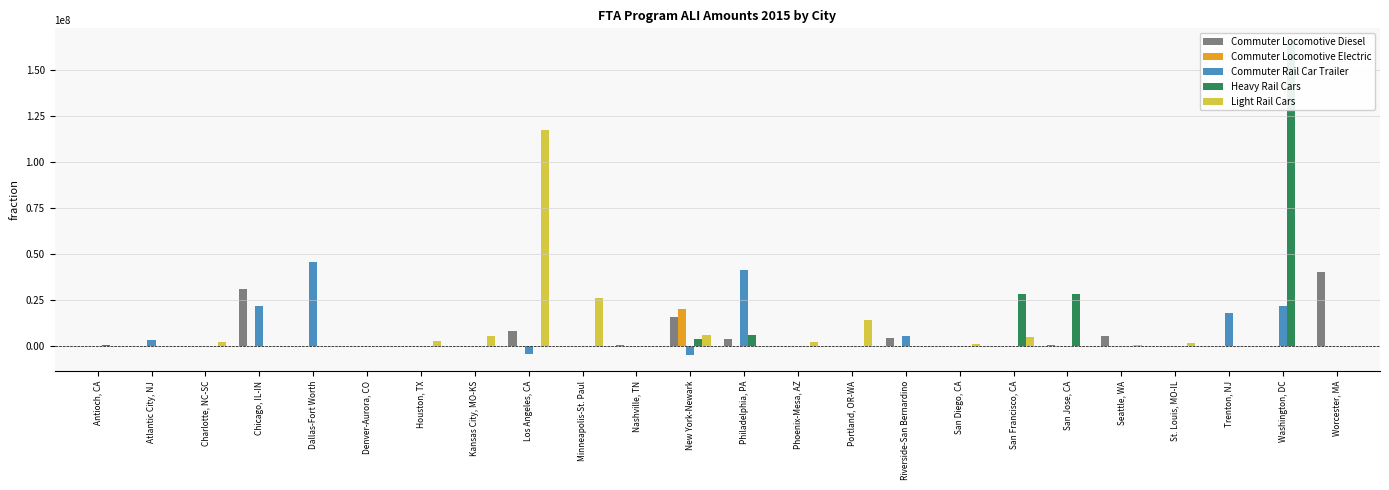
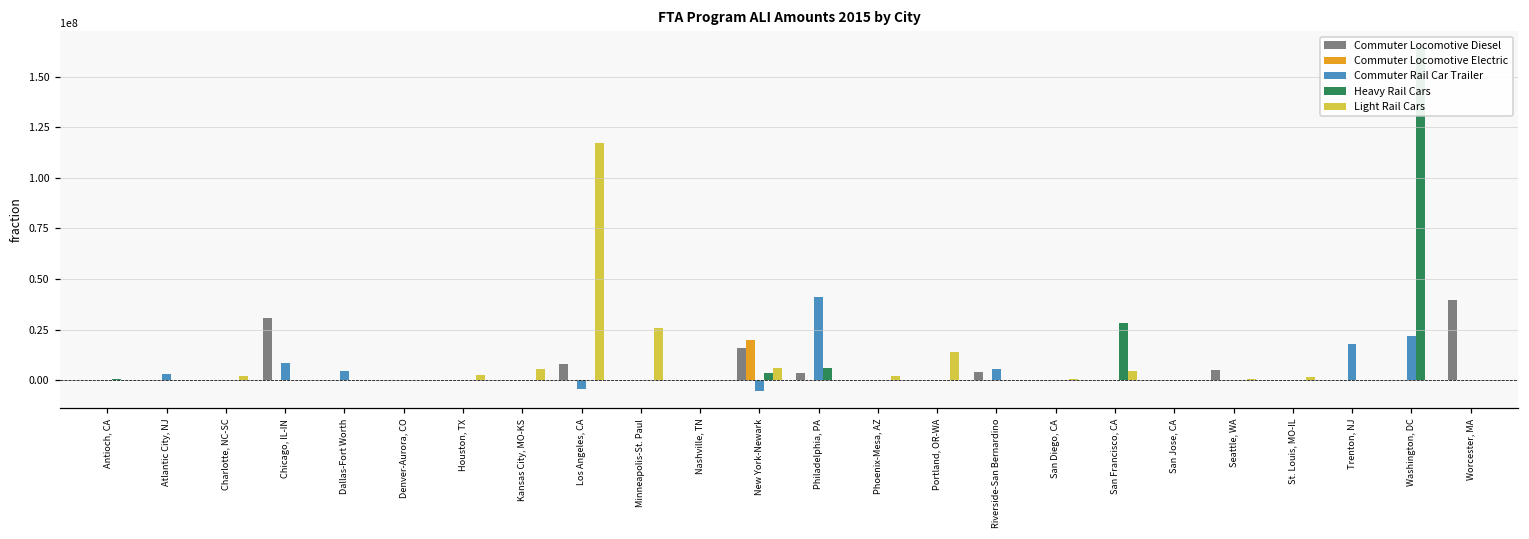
  {
    "Commuter Locomotive Diesel": {
      "Antioch, CA": 0,
      "Atlantic City, NJ": 0,
      "Charlotte, NC-SC": 0,
      "Chicago, IL-IN": 31000000,
      "Dallas-Fort Worth": 0,
      "Denver-Aurora, CO": 0,
      "Houston, TX": 0,
      "Kansas City, MO-KS": 0,
      "Los Angeles, CA": 8000000,
      "Minneapolis-St. Paul": 0,
      "New York-Newark": 16000000,
      "Philadelphia, PA": 4000000,
      "Phoenix-Mesa, AZ": 0,
      "Portland, OR-WA": 0,
      "Riverside-San Bernardino": 4000000,
      "San Diego, CA": 0,
      "San Francisco, CA": 0,
      "Seattle, WA": 5000000,
      "St. Louis, MO-IL": 0,
      "Trenton, NJ": 0,
      "Washington, DC": 0,
      "Worcester, MA": 40000000
    },
    "Commuter Rail Car Trailer": {
      "Antioch, CA": 0,
      "Atlantic City, NJ": 3000000,
      "Charlotte, NC-SC": 0,
-     "Chicago, IL-IN": 21000000,
-     "Dallas-Fort Worth": 46000000,
+     "Chicago, IL-IN": 9000000,
+     "Dallas-Fort Worth": 5000000,
      "Denver-Aurora, CO": 0,
      "Houston, TX": 0,
      "Kansas City, MO-KS": 0,
      "Los Angeles, CA": -5000000,
      "Minneapolis-St. Paul": 0,
      "Nashville, TN": 0,
      "New York-Newark": -5000000,
      "Philadelphia, PA": 41000000,
      "Phoenix-Mesa, AZ": 0,
      "Portland, OR-WA": 0,
      "Riverside-San Bernardino": 6000000,
      "San Francisco, CA": 0,
      "San Jose, CA": 0,
      "Seattle, WA": 0,
      "St. Louis, MO-IL": 0,
      "Trenton, NJ": 18000000,
      "Washington, DC": 22000000,
      "Worcester, MA": 0
    },
    "Heavy Rail Cars": {
      "Atlantic City, NJ": 0,
      "Charlotte, NC-SC": 0,
      "Chicago, IL-IN": 0,
      "Dallas-Fort Worth": 0,
      "Denver-Aurora, CO": 0,
      "Houston, TX": 0,
      "Kansas City, MO-KS": 0,
      "Los Angeles, CA": 0,
      "Minneapolis-St. Paul": 0,
      "Nashville, TN": 0,
      "New York-Newark": 3000000,
      "Philadelphia, PA": 6000000,
      "Phoenix-Mesa, AZ": 0,
      "Portland, OR-WA": 0,
      "Riverside-San Bernardino": 0,
      "San Diego, CA": 0,
      "San Francisco, CA": 28000000,
-     "San Jose, CA": 28000000,
+     "San Jose, CA": 0,
      "Seattle, WA": 0,
      "St. Louis, MO-IL": 0,
      "Trenton, NJ": 0,
      "Worcester, MA": 0
    }
  }
